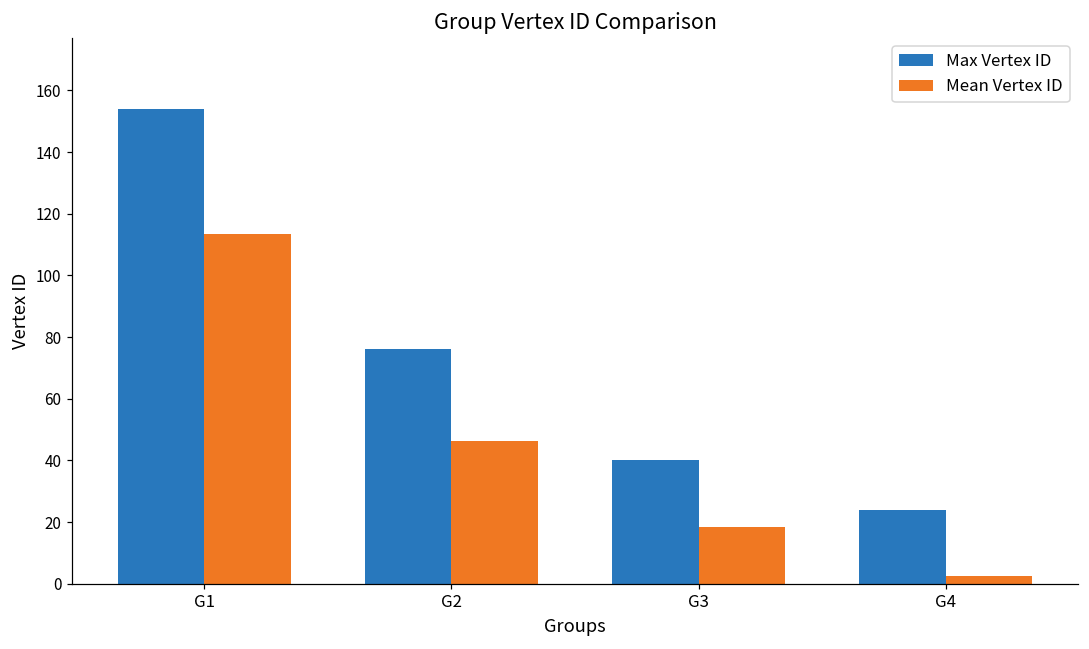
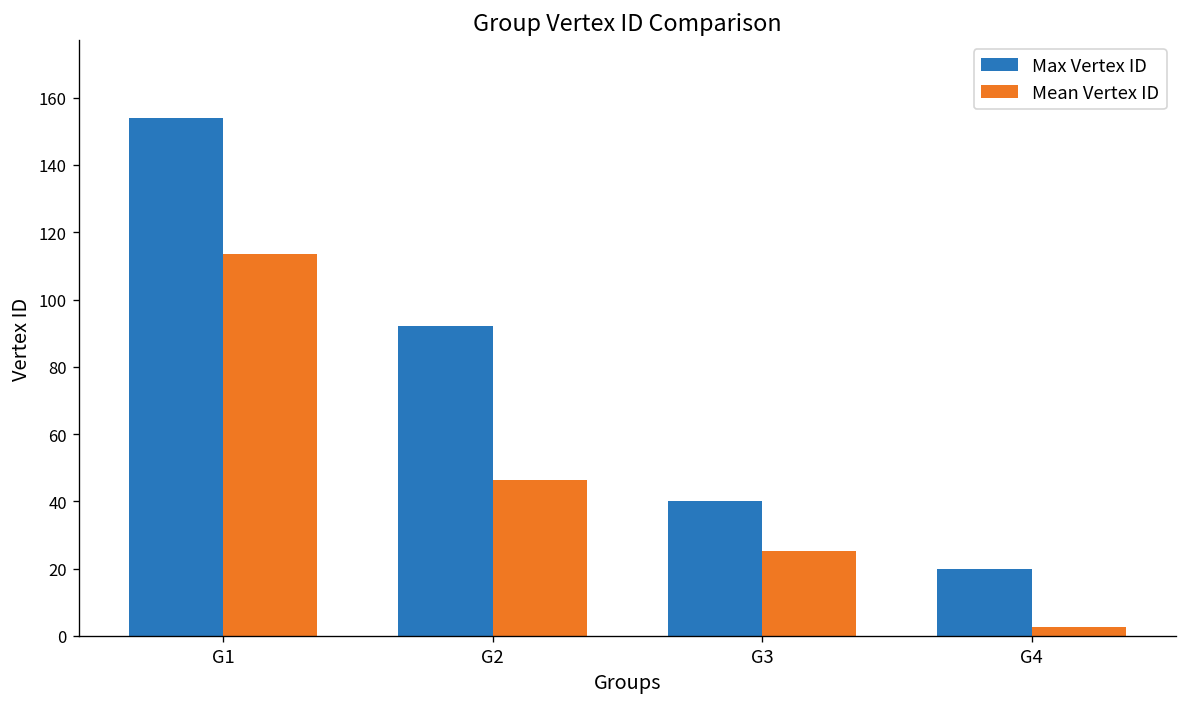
  {
    "Max Vertex ID": {
      "G1": 154,
-     "G2": 76,
+     "G2": 92,
      "G3": 40,
-     "G4": 24
+     "G4": 20
    },
    "Mean Vertex ID": {
      "G1": 114,
      "G2": 46,
-     "G3": 19,
+     "G3": 25,
      "G4": 3
    }
  }
